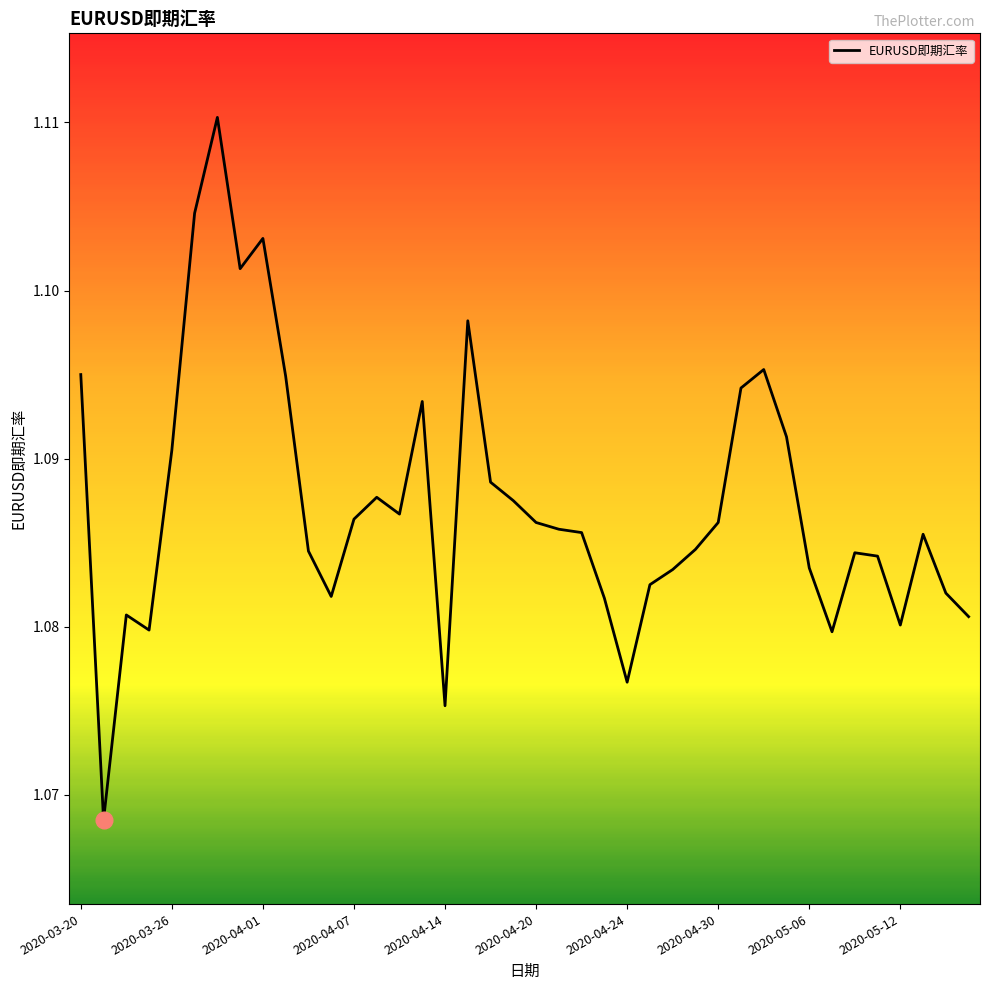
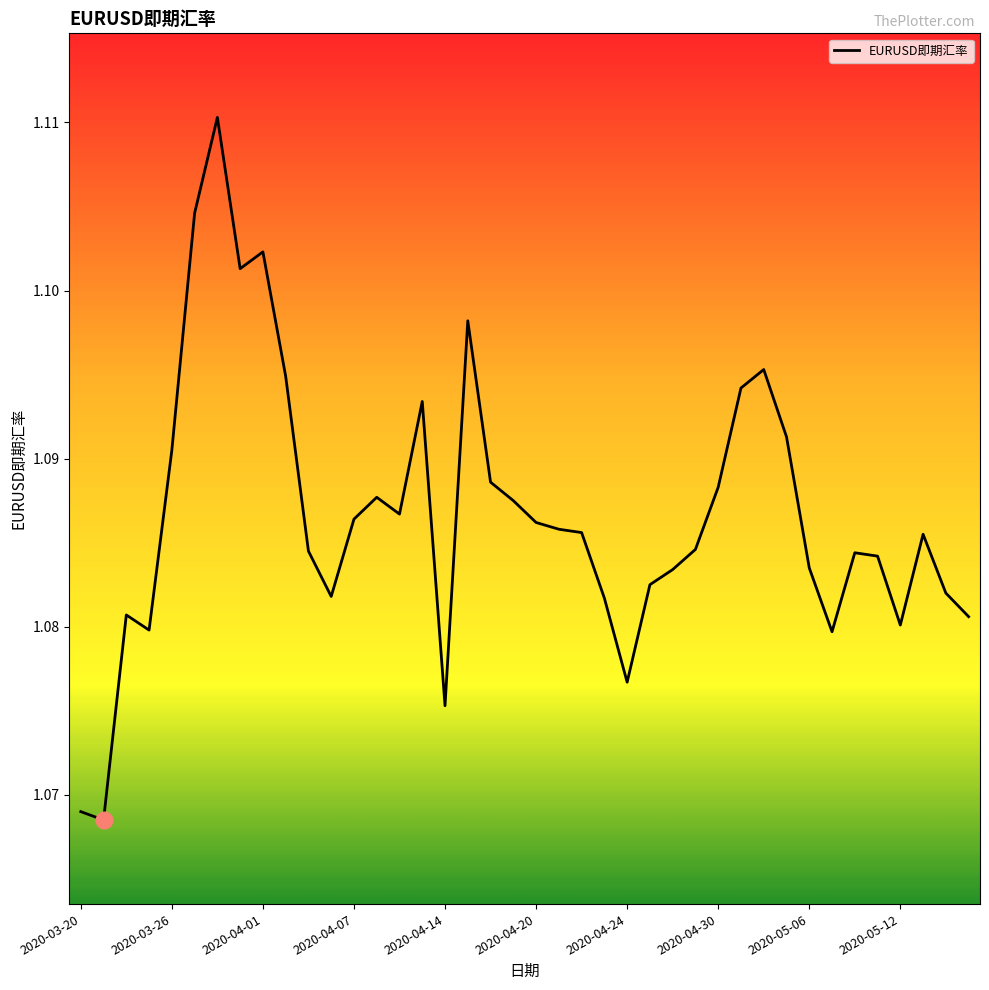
  {
    "EURUSD即期汇率": {
-     "2020-03-20": 1.095,
+     "2020-03-20": 1.069,
      "2020-03-26": 1.0905,
-     "2020-04-01": 1.1031,
+     "2020-04-01": 1.1023,
      "2020-04-07": 1.0864,
      "2020-04-14": 1.0753,
      "2020-04-20": 1.0862,
      "2020-04-24": 1.0767,
-     "2020-04-30": 1.0862,
+     "2020-04-30": 1.0883,
      "2020-05-06": 1.0835,
      "2020-05-12": 1.0801
    }
  }
